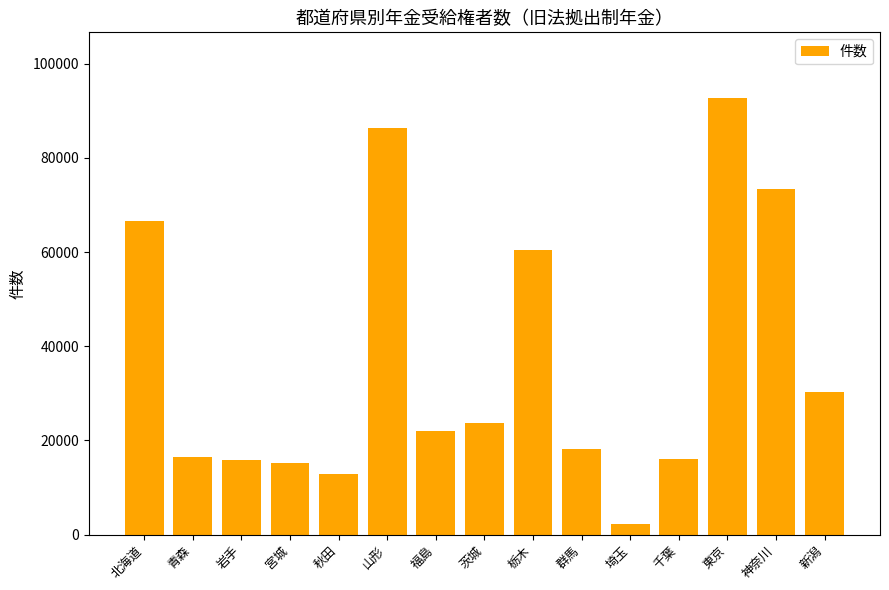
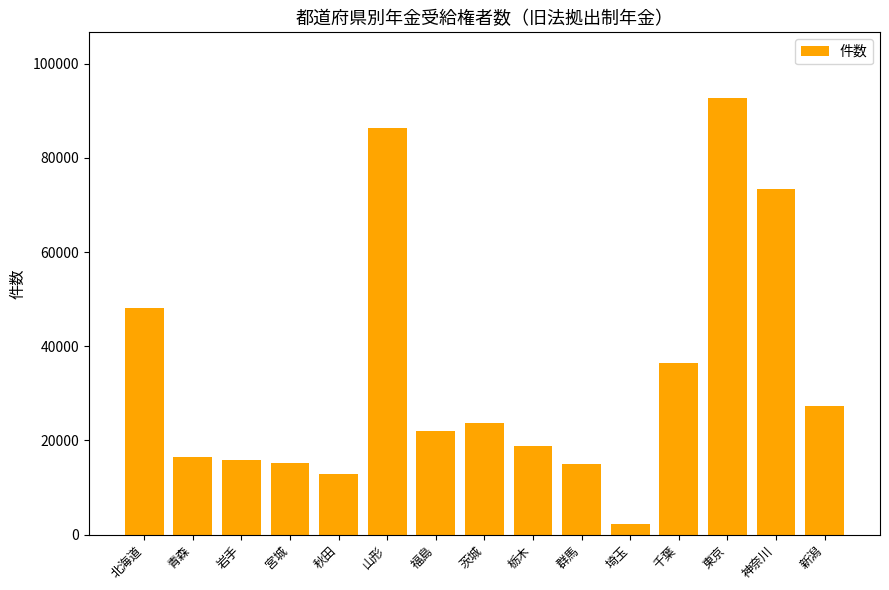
  {
-   "北海道": 67000,
+   "北海道": 48000,
    "青森": 17000,
    "岩手": 16000,
    "宮城": 15000,
    "秋田": 13000,
    "山形": 86000,
    "福島": 22000,
    "茨城": 24000,
-   "栃木": 60000,
-   "群馬": 18000,
+   "栃木": 19000,
+   "群馬": 15000,
    "埼玉": 2000,
-   "千葉": 16000,
+   "千葉": 36000,
    "東京": 93000,
    "神奈川": 74000,
-   "新潟": 30000
+   "新潟": 27000
  }
